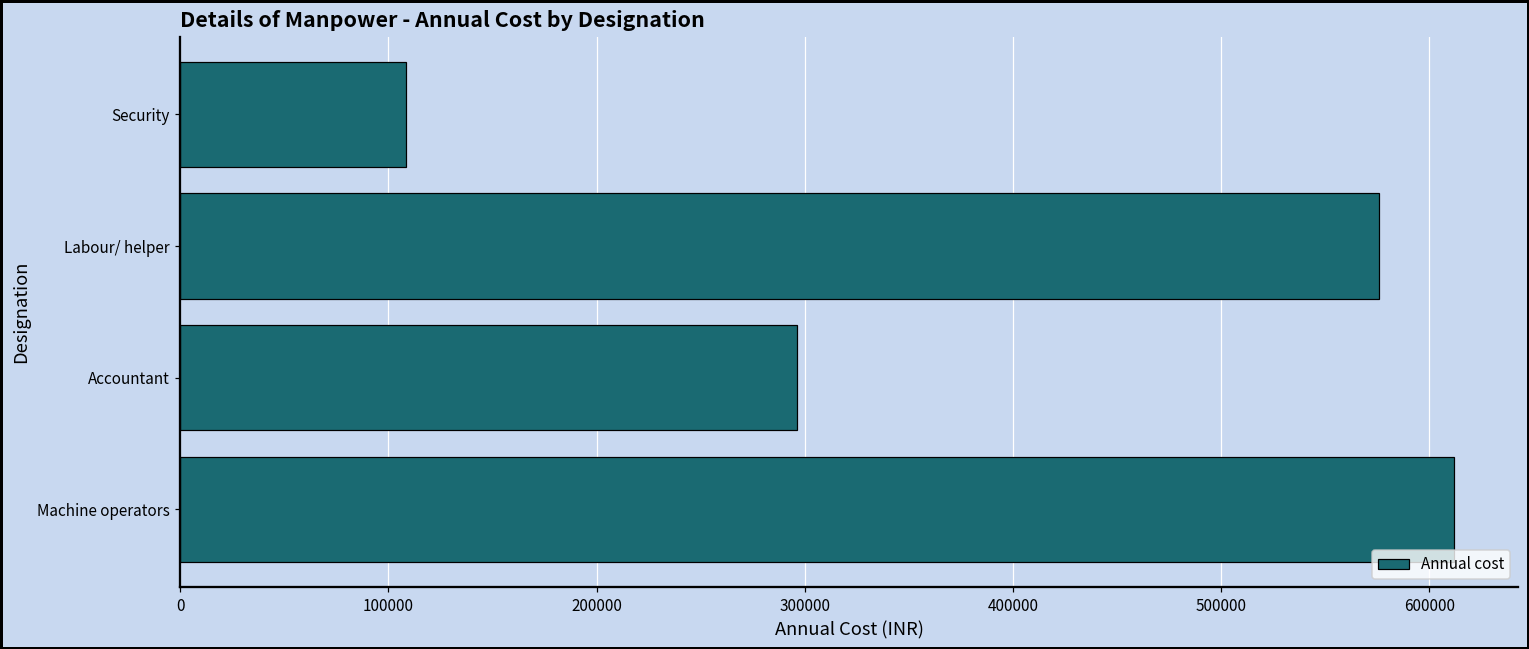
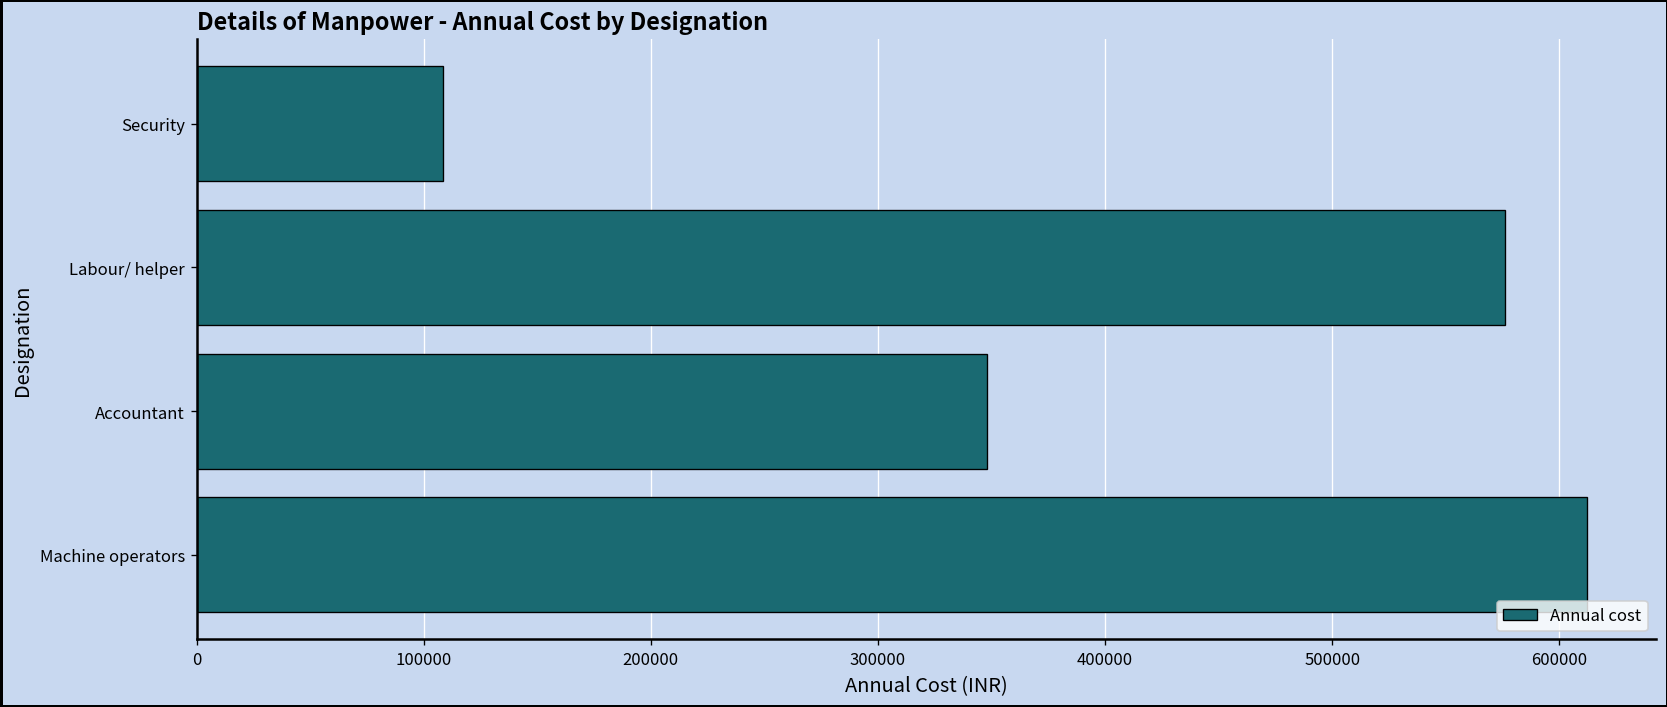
  {
    "Security": 109000,
    "Labour/ helper": 576000,
-   "Accountant": 297000,
+   "Accountant": 348000,
    "Machine operators": 612000
  }
